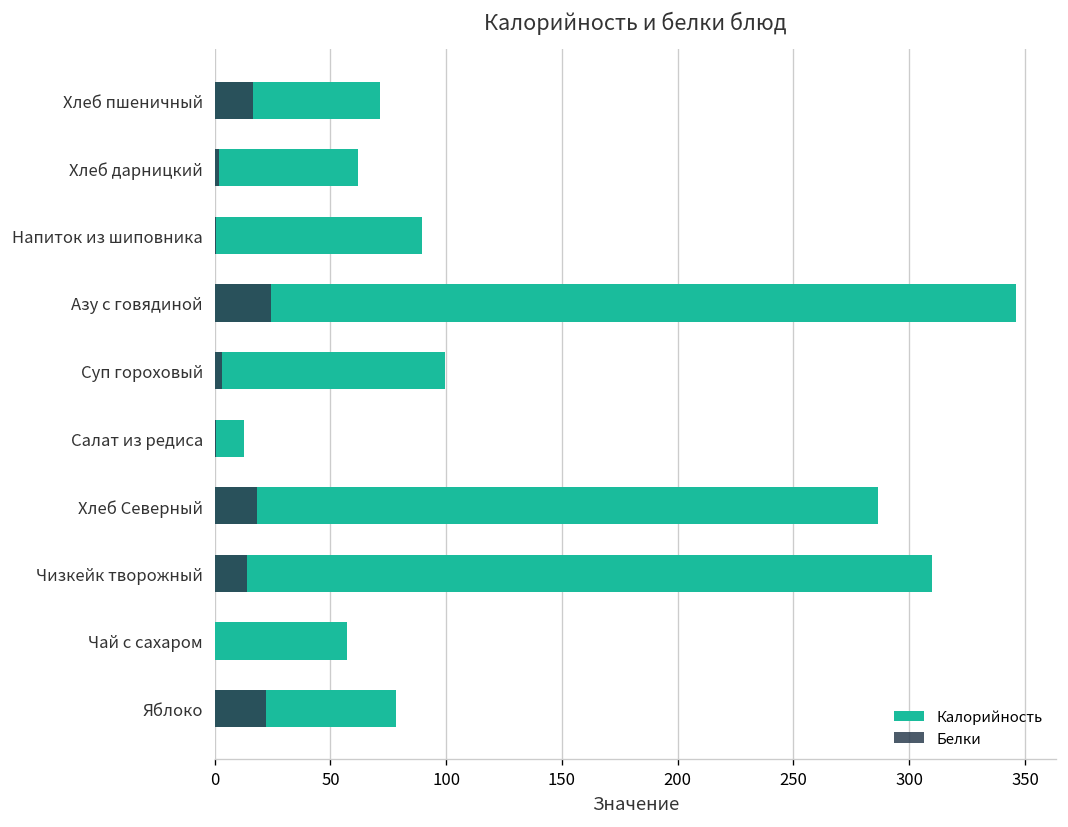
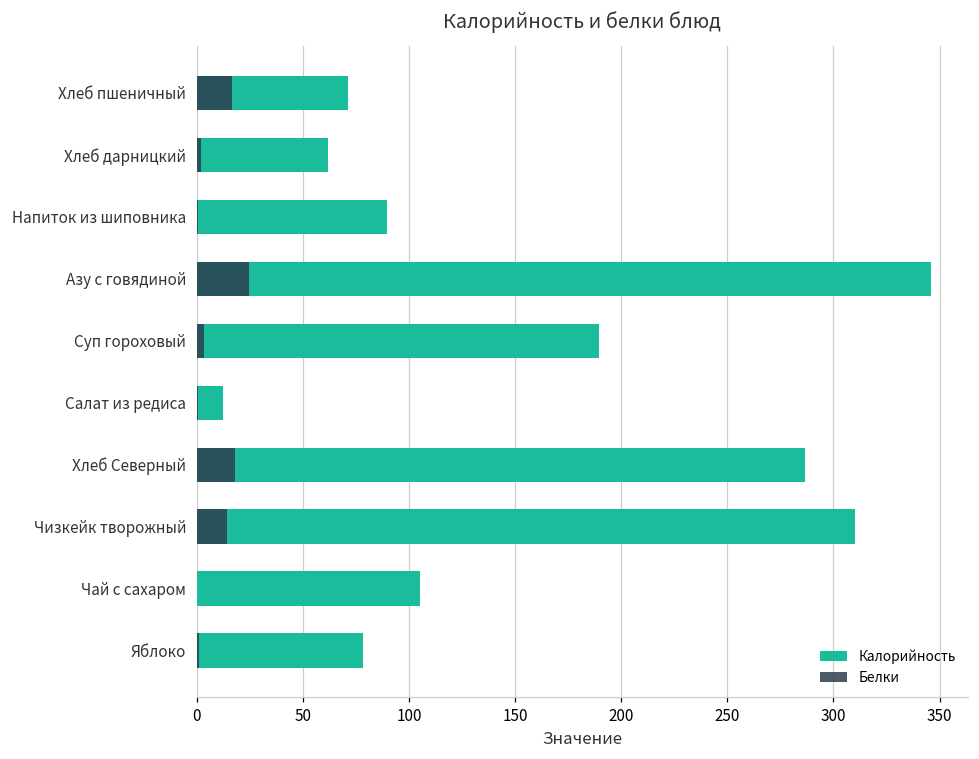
  {
    "Калорийность": {
      "Хлеб пшеничный": 71,
      "Хлеб дарницкий": 62,
      "Напиток из шиповника": 90,
      "Азу с говядиной": 346,
-     "Суп гороховый": 100,
+     "Суп гороховый": 190,
      "Салат из редиса": 13,
      "Хлеб Северный": 287,
      "Чизкейк творожный": 310,
-     "Чай с сахаром": 57,
+     "Чай с сахаром": 105,
      "Яблоко": 79
    },
    "Белки": {
-     "Яблоко": 22
+     "Яблоко": 1
    }
  }
